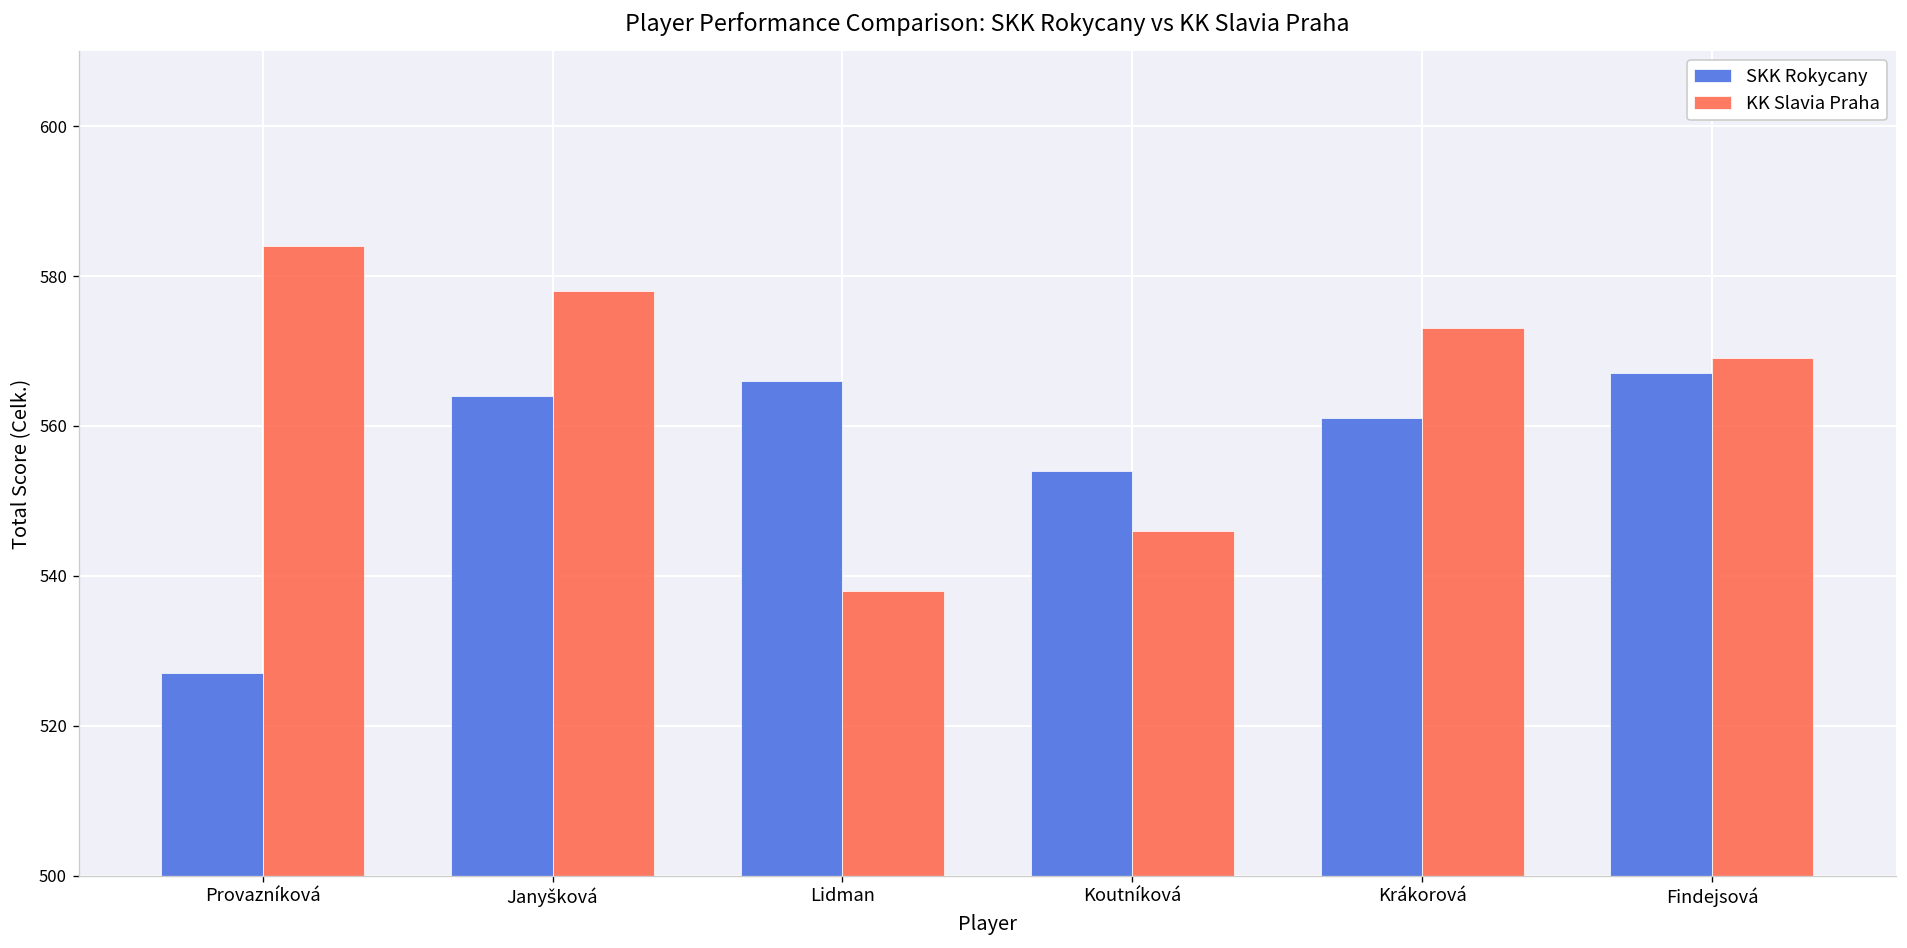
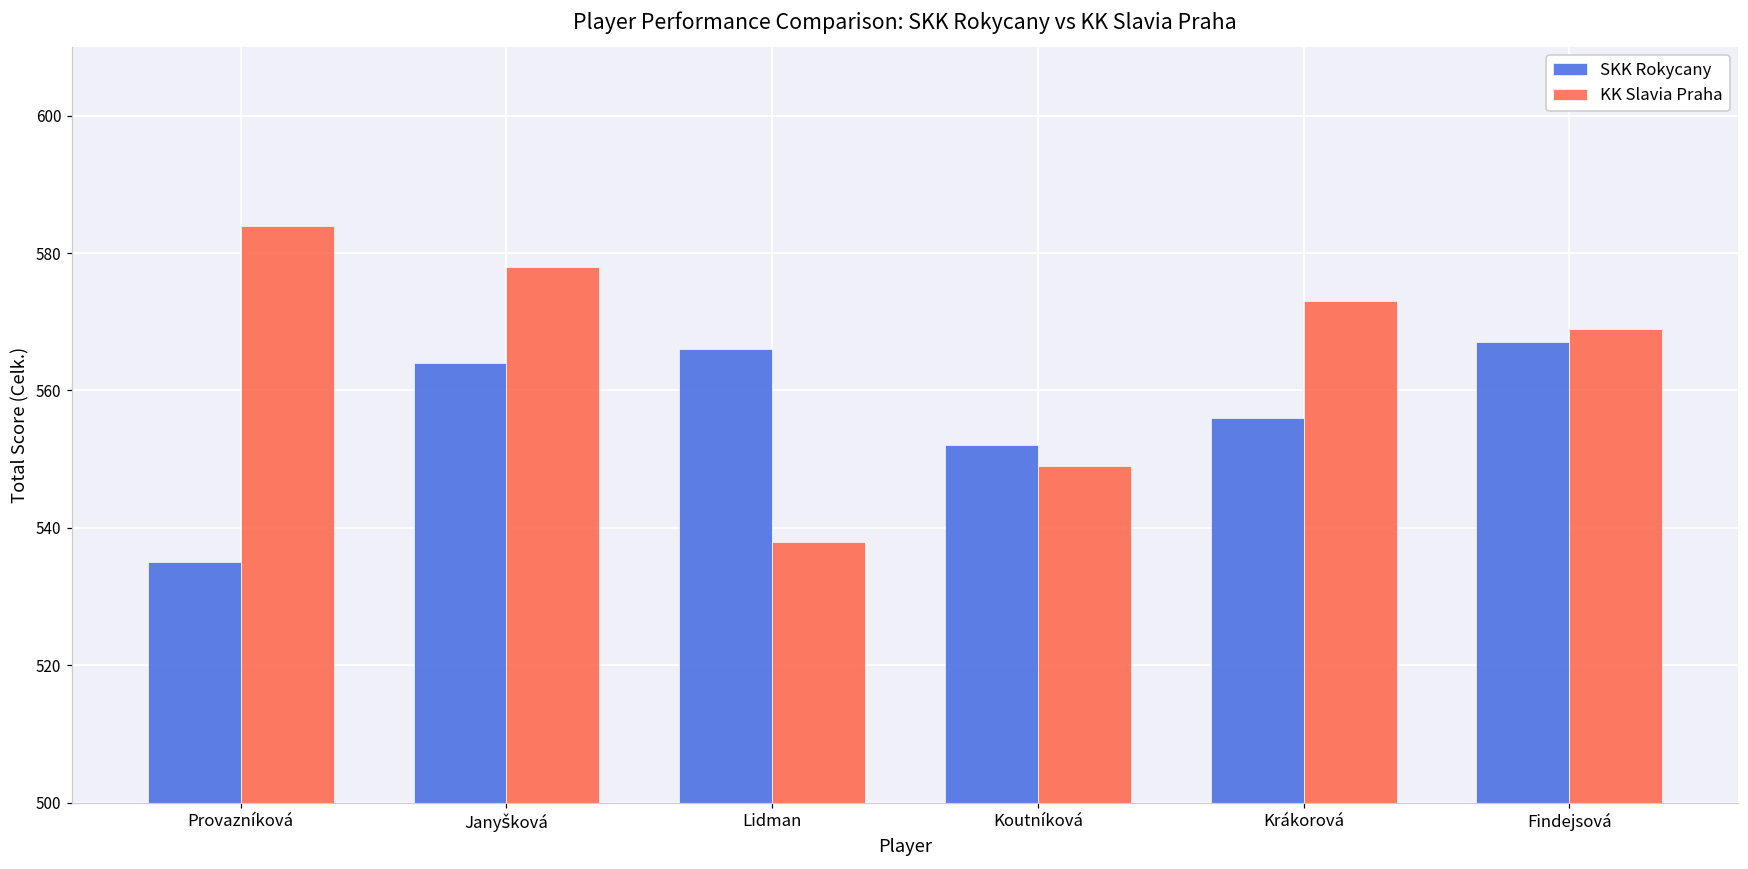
  {
    "SKK Rokycany": {
-     "Provazníková": 527,
+     "Provazníková": 535,
      "Janyšková": 564,
      "Lidman": 566,
-     "Koutníková": 554,
-     "Krákorová": 561,
+     "Koutníková": 552,
+     "Krákorová": 556,
      "Findejsová": 567
    },
    "KK Slavia Praha": {
      "Provazníková": 584,
      "Janyšková": 578,
      "Lidman": 538,
-     "Koutníková": 546,
+     "Koutníková": 549,
      "Krákorová": 573,
      "Findejsová": 569
    }
  }
